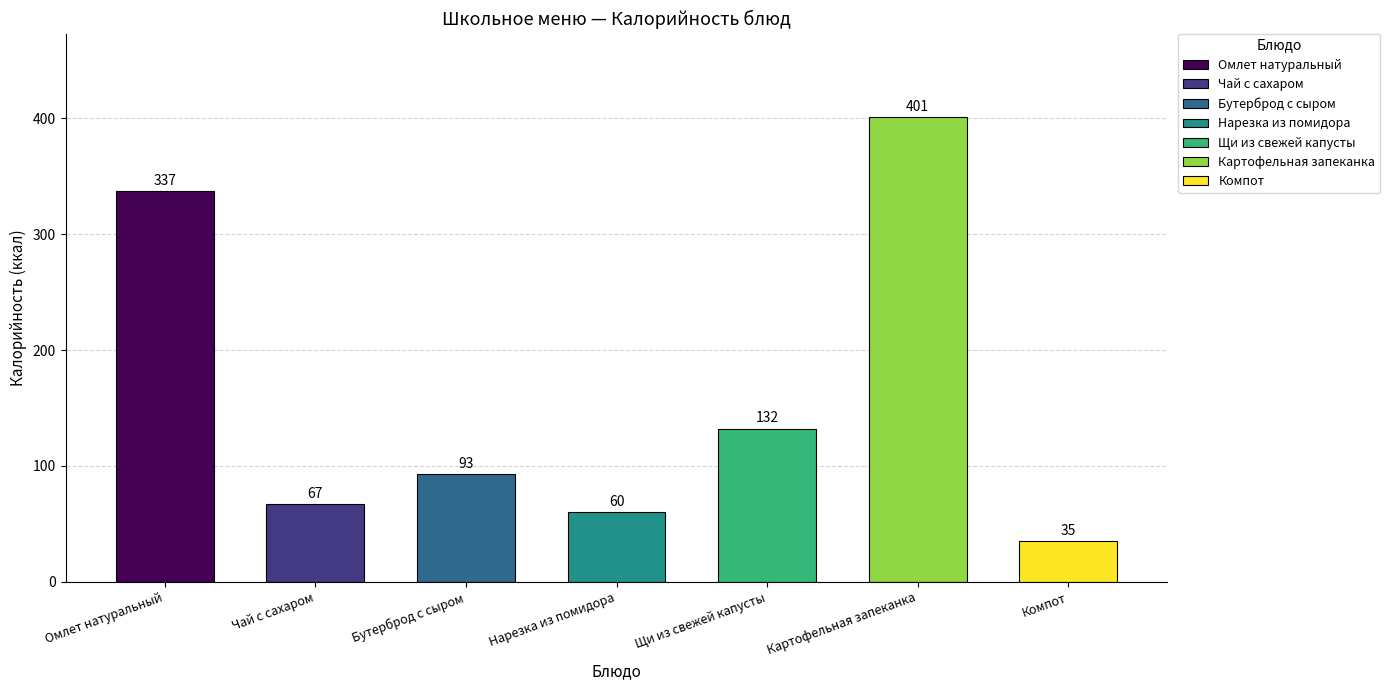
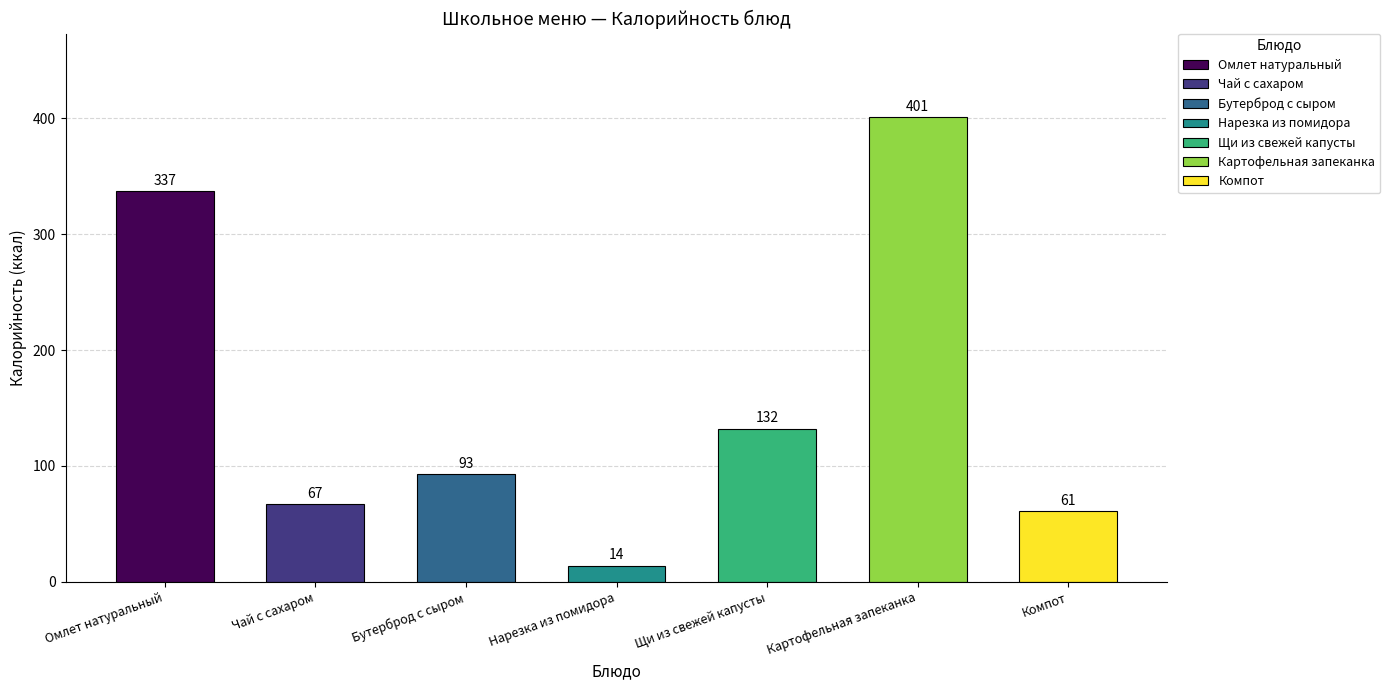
  {
    "Омлет натуральный": 337,
    "Чай с сахаром": 67,
    "Бутерброд с сыром": 93,
-   "Нарезка из помидора": 60,
+   "Нарезка из помидора": 14,
    "Щи из свежей капусты": 132,
    "Картофельная запеканка": 401,
-   "Компот": 35
+   "Компот": 61
  }
